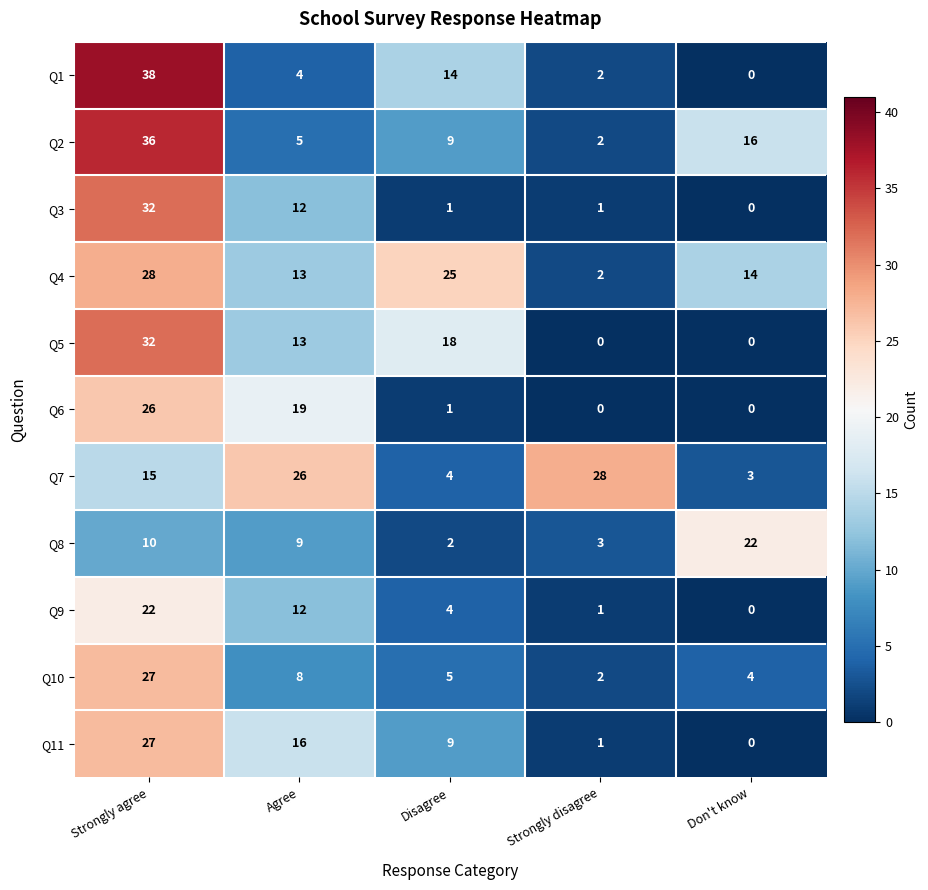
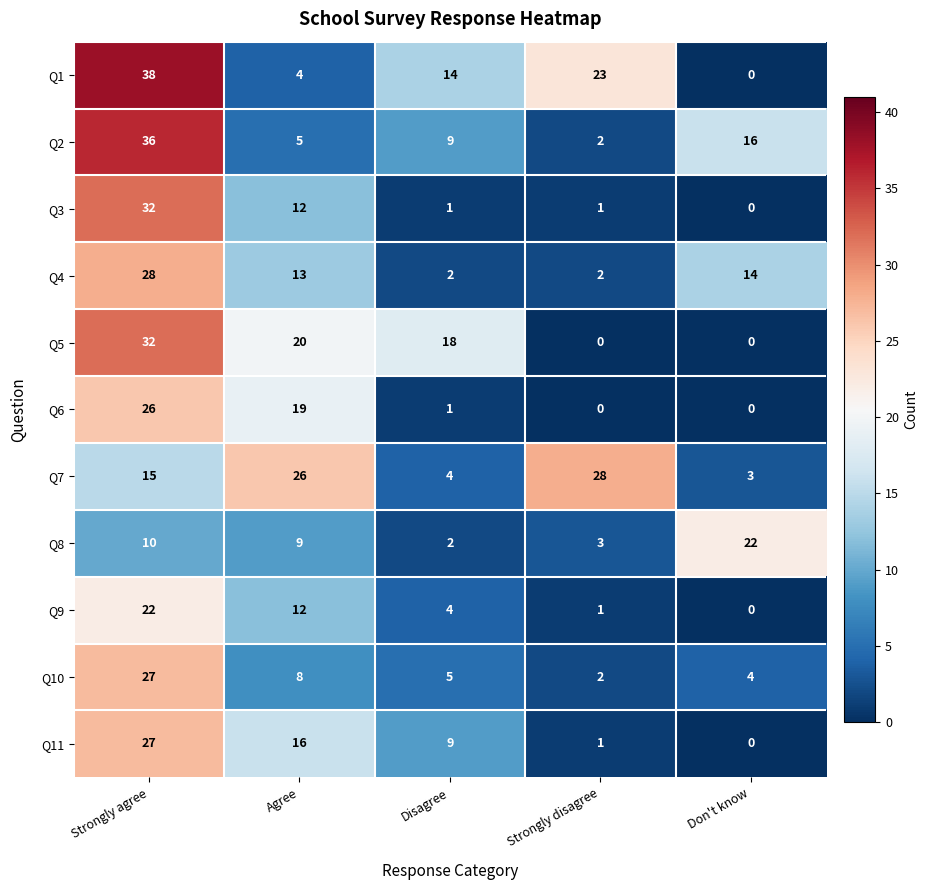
  {
    "Q1": {
      "Strongly agree": 38,
      "Agree": 4,
      "Disagree": 14,
-     "Strongly disagree": 2,
+     "Strongly disagree": 23,
      "Don't know": 0
    },
    "Q2": {
      "Strongly agree": 36,
      "Agree": 5,
      "Disagree": 9,
      "Strongly disagree": 2,
      "Don't know": 16
    },
    "Q3": {
      "Strongly agree": 32,
      "Agree": 12,
      "Disagree": 1,
      "Strongly disagree": 1,
      "Don't know": 0
    },
    "Q4": {
      "Strongly agree": 28,
      "Agree": 13,
-     "Disagree": 25,
+     "Disagree": 2,
      "Strongly disagree": 2,
      "Don't know": 14
    },
    "Q5": {
      "Strongly agree": 32,
-     "Agree": 13,
+     "Agree": 20,
      "Disagree": 18,
      "Strongly disagree": 0,
      "Don't know": 0
    },
    "Q6": {
      "Strongly agree": 26,
      "Agree": 19,
      "Disagree": 1,
      "Strongly disagree": 0,
      "Don't know": 0
    },
    "Q7": {
      "Strongly agree": 15,
      "Agree": 26,
      "Disagree": 4,
      "Strongly disagree": 28,
      "Don't know": 3
    },
    "Q8": {
      "Strongly agree": 10,
      "Agree": 9,
      "Disagree": 2,
      "Strongly disagree": 3,
      "Don't know": 22
    },
    "Q9": {
      "Strongly agree": 22,
      "Agree": 12,
      "Disagree": 4,
      "Strongly disagree": 1,
      "Don't know": 0
    },
    "Q10": {
      "Strongly agree": 27,
      "Agree": 8,
      "Disagree": 5,
      "Strongly disagree": 2,
      "Don't know": 4
    },
    "Q11": {
      "Strongly agree": 27,
      "Agree": 16,
      "Disagree": 9,
      "Strongly disagree": 1,
      "Don't know": 0
    }
  }
